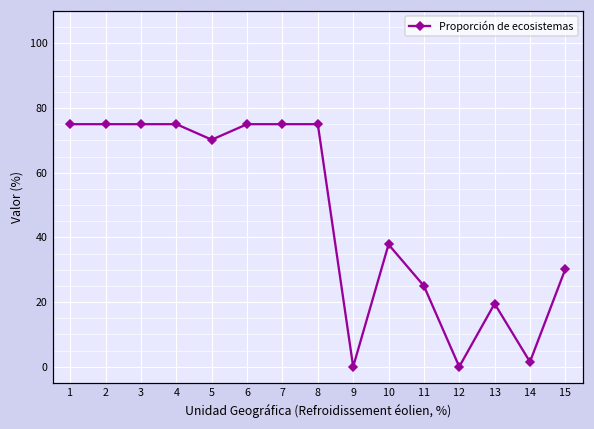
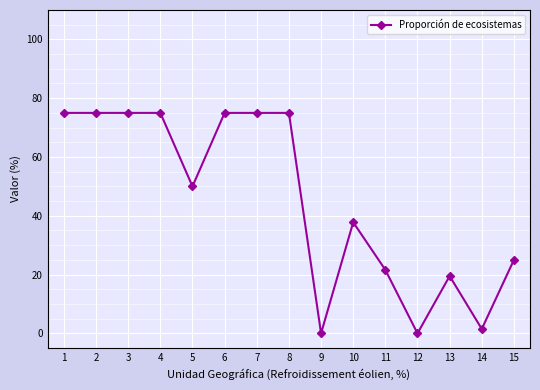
  {
    "1": 75,
    "2": 75,
    "3": 75,
    "4": 75,
-   "5": 70,
+   "5": 50,
    "6": 75,
    "7": 75,
    "8": 75,
    "9": 0,
    "10": 38,
-   "11": 25,
+   "11": 22,
    "12": 0,
    "13": 20,
    "14": 2,
-   "15": 30
+   "15": 25
  }
